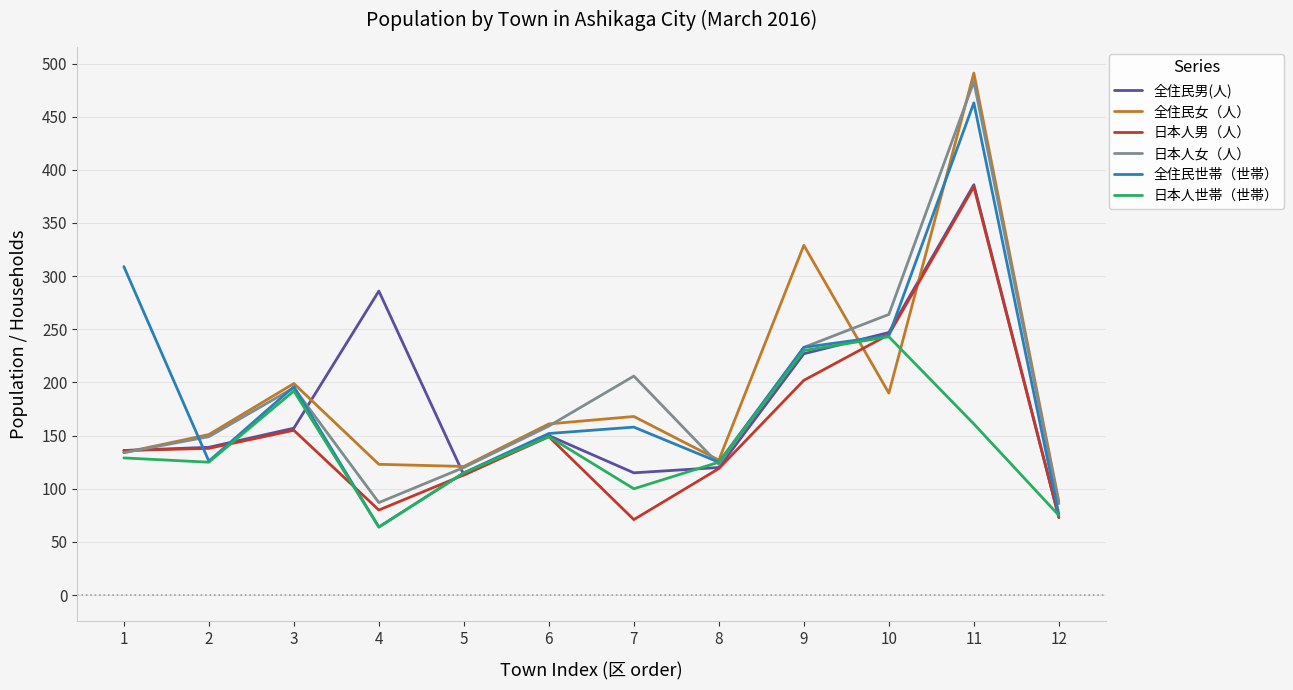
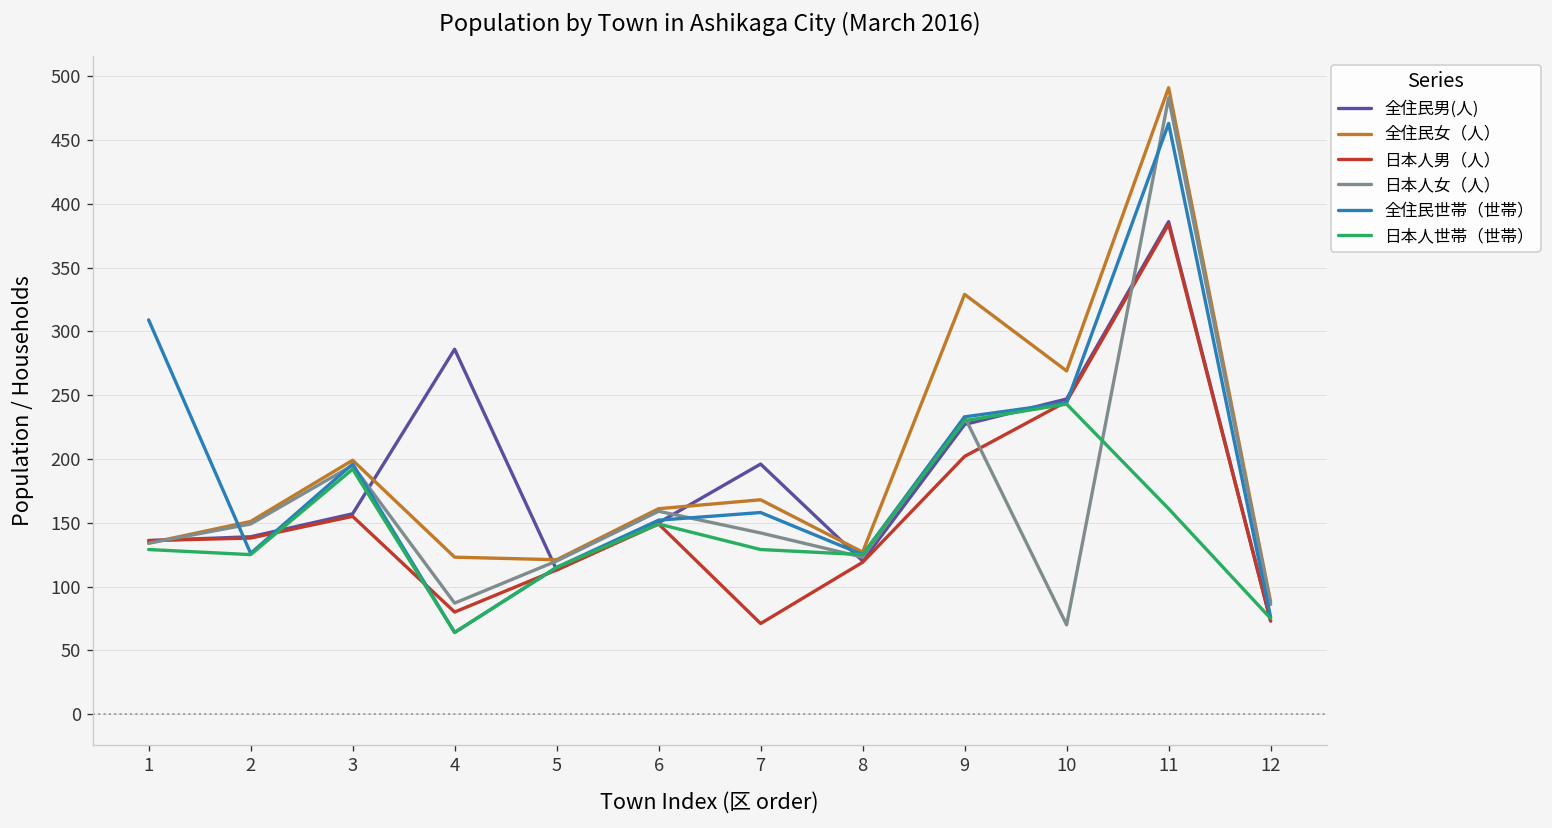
  {
    "全住民男(人)": {
      "4": 286,
-     "7": 115,
+     "7": 196,
      "9": 227
    },
    "全住民女（人）": {
      "3": 199,
      "4": 123,
      "7": 168,
      "9": 329,
-     "10": 190,
+     "10": 269,
      "11": 491
    },
    "日本人男（人）": {
      "4": 80,
      "7": 71,
      "9": 202
    },
    "日本人女（人）": {
      "4": 87,
-     "7": 206,
-     "10": 264,
+     "7": 142,
+     "10": 70,
      "11": 483
    },
    "全住民世帯（世帯）": {
      "1": 309,
      "7": 158,
      "11": 463
    },
    "日本人世帯（世帯）": {
      "1": 129,
      "3": 192,
-     "7": 100,
+     "7": 129,
      "9": 230,
      "11": 161
    }
  }
